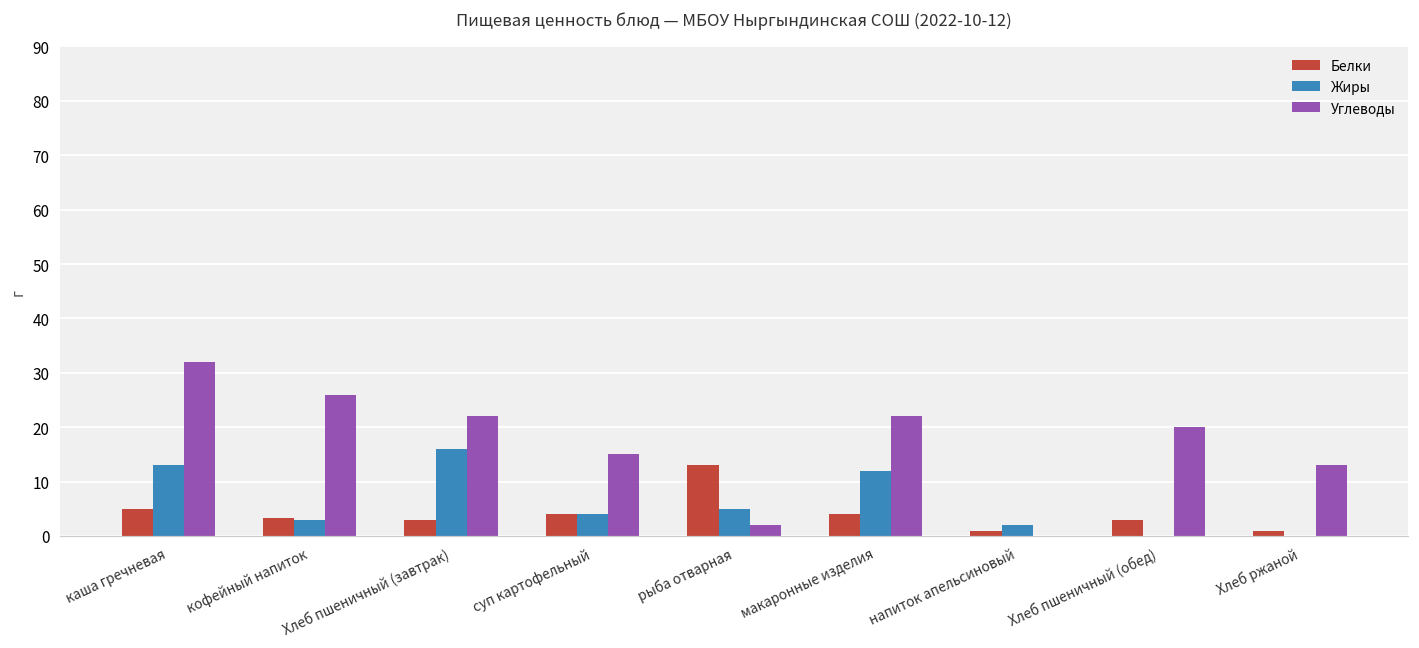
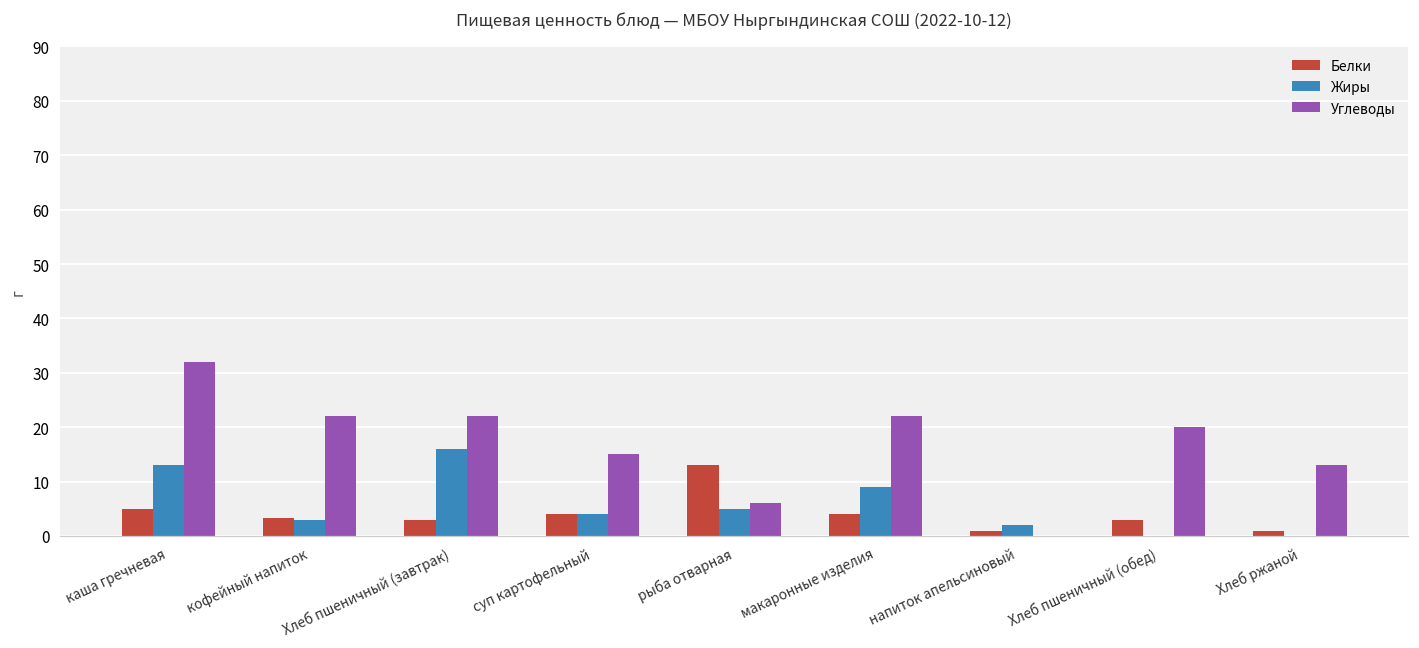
  {
    "Белки": {
      "каша гречневая": 5,
      "кофейный напиток": 3,
      "Хлеб пшеничный (завтрак)": 3,
      "суп картофельный": 4,
      "рыба отварная": 13,
      "макаронные изделия": 4,
      "напиток апельсиновый": 1,
      "Хлеб пшеничный (обед)": 3,
      "Хлеб ржаной": 1
    },
    "Жиры": {
      "каша гречневая": 13,
      "кофейный напиток": 3,
      "Хлеб пшеничный (завтрак)": 16,
      "суп картофельный": 4,
      "рыба отварная": 5,
-     "макаронные изделия": 12,
+     "макаронные изделия": 9,
      "напиток апельсиновый": 2,
      "Хлеб пшеничный (обед)": 0,
      "Хлеб ржаной": 0
    },
    "Углеводы": {
      "каша гречневая": 32,
-     "кофейный напиток": 26,
+     "кофейный напиток": 22,
      "Хлеб пшеничный (завтрак)": 22,
      "суп картофельный": 15,
-     "рыба отварная": 2,
+     "рыба отварная": 6,
      "макаронные изделия": 22,
      "напиток апельсиновый": 0,
      "Хлеб пшеничный (обед)": 20,
      "Хлеб ржаной": 13
    }
  }
